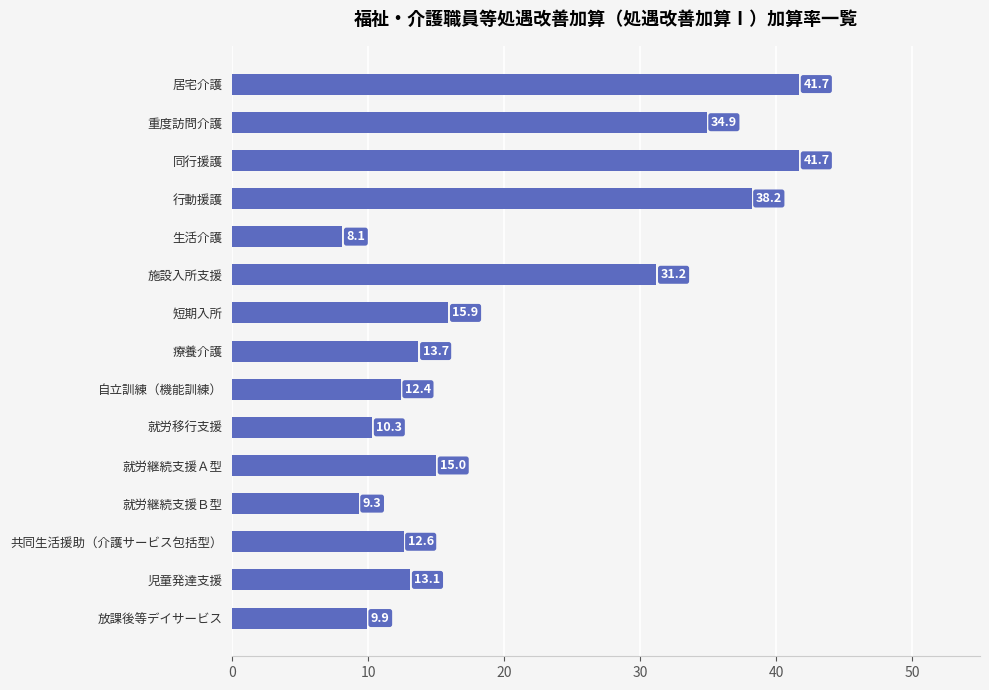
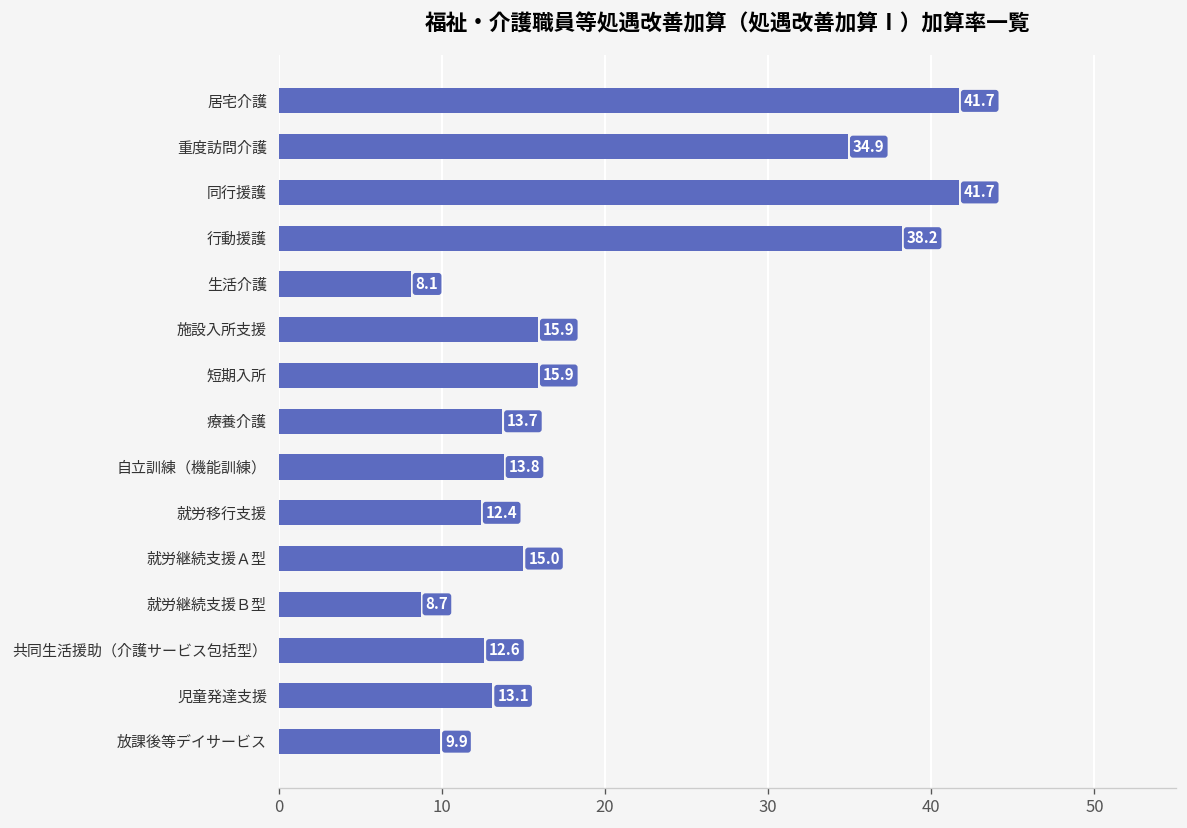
  {
-   "施設入所支援": 31.2,
-   "自立訓練（機能訓練）": 12.4,
-   "就労移行支援": 10.3,
-   "就労継続支援Ｂ型": 9.3
+   "施設入所支援": 15.9,
+   "自立訓練（機能訓練）": 13.8,
+   "就労移行支援": 12.4,
+   "就労継続支援Ｂ型": 8.7
  }
